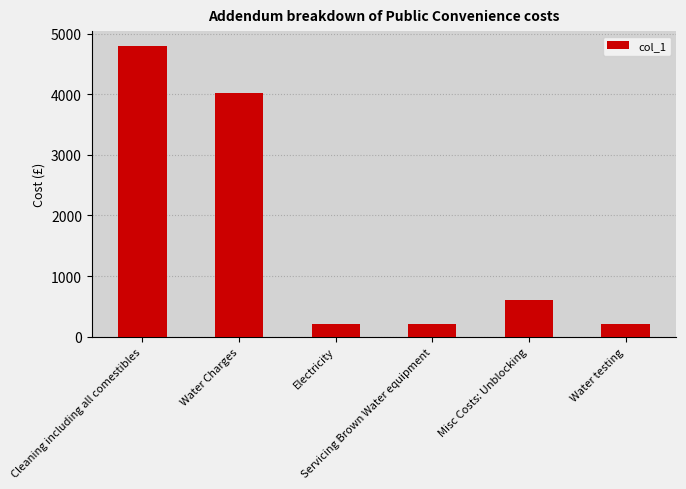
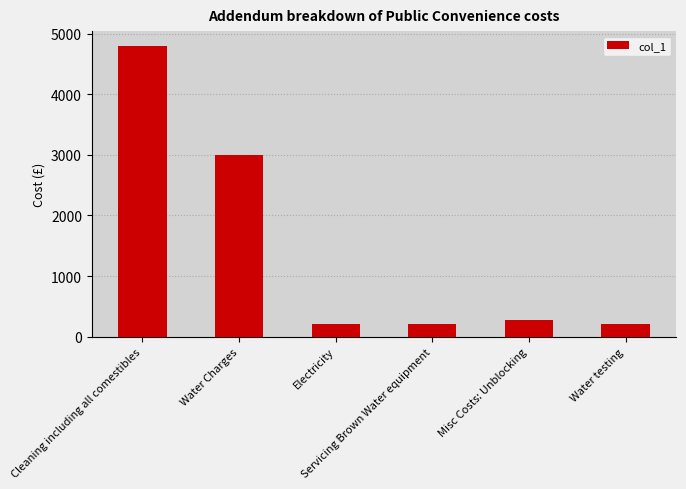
  {
    "Cleaning including all comestibles": 4800,
-   "Water Charges": 4000,
+   "Water Charges": 3000,
    "Electricity": 200,
    "Servicing Brown Water equipment": 200,
-   "Misc Costs: Unblocking": 600,
+   "Misc Costs: Unblocking": 300,
    "Water testing": 200
  }
